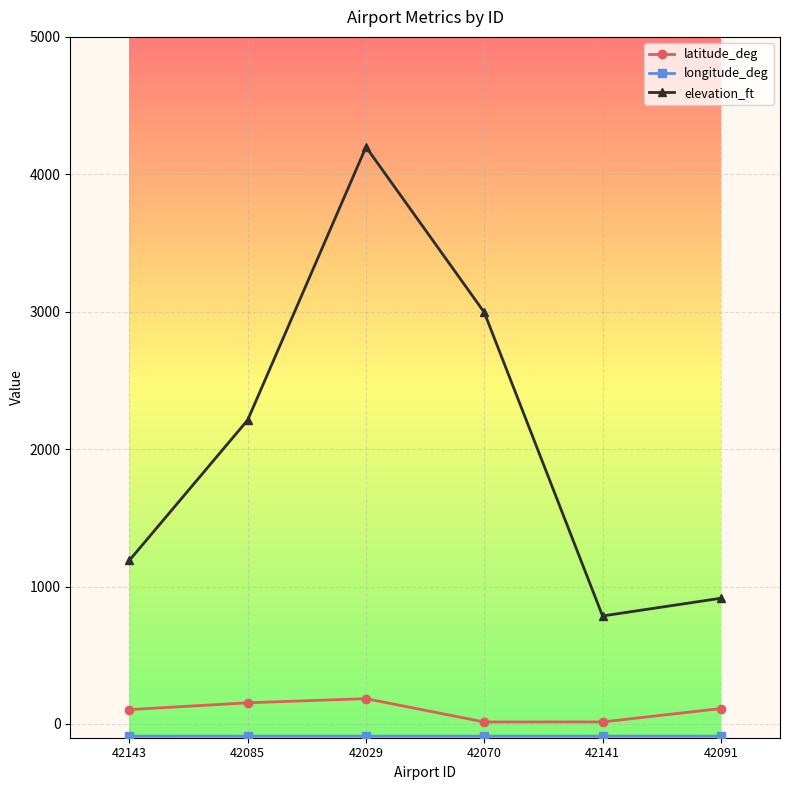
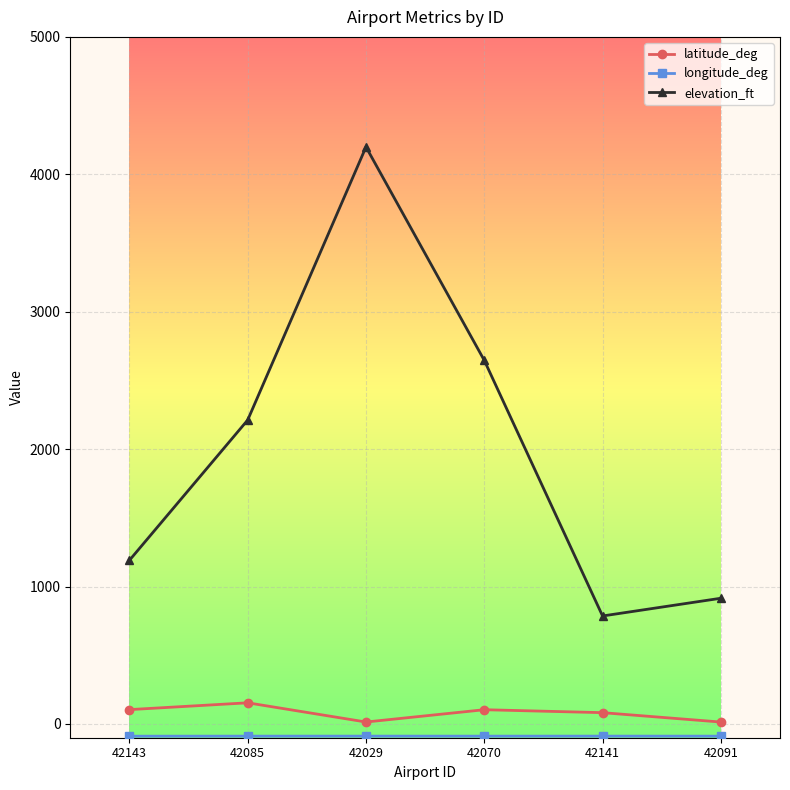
  {
    "latitude_deg": {
      "42143": 100,
      "42085": 150,
-     "42029": 180,
-     "42070": 10,
-     "42141": 10,
-     "42091": 110
+     "42029": 10,
+     "42070": 100,
+     "42141": 80,
+     "42091": 10
    },
    "longitude_deg": {
      "42143": -90,
      "42085": -90,
      "42029": -90,
      "42070": -90,
      "42141": -90,
      "42091": -90
    },
    "elevation_ft": {
      "42143": 1190,
      "42085": 2210,
      "42029": 4200,
-     "42070": 3000,
+     "42070": 2650,
      "42141": 790,
      "42091": 920
    }
  }
